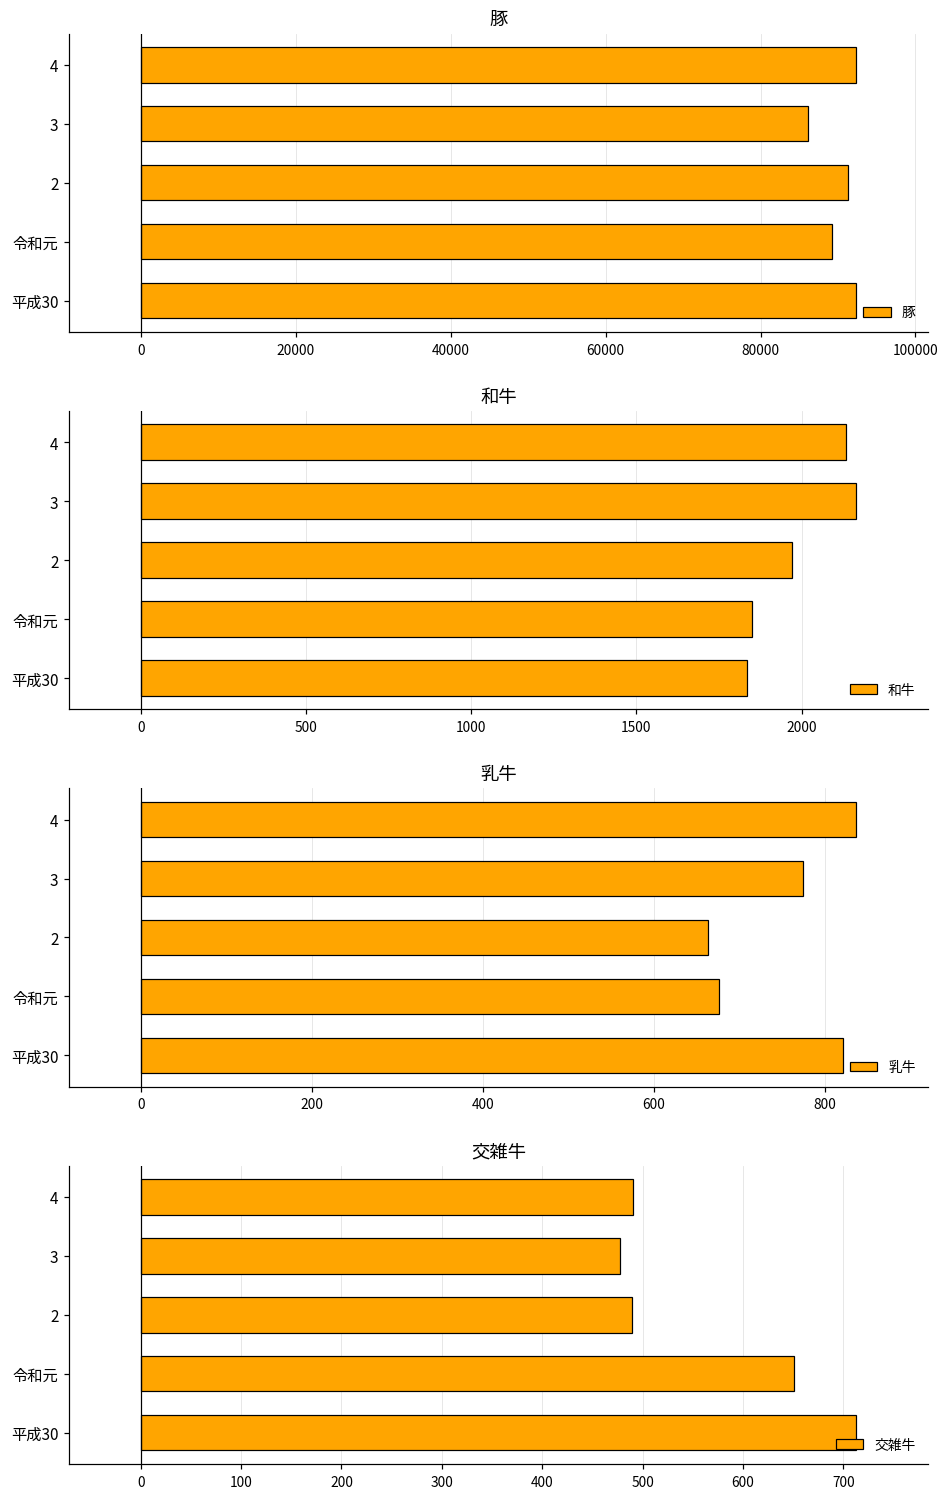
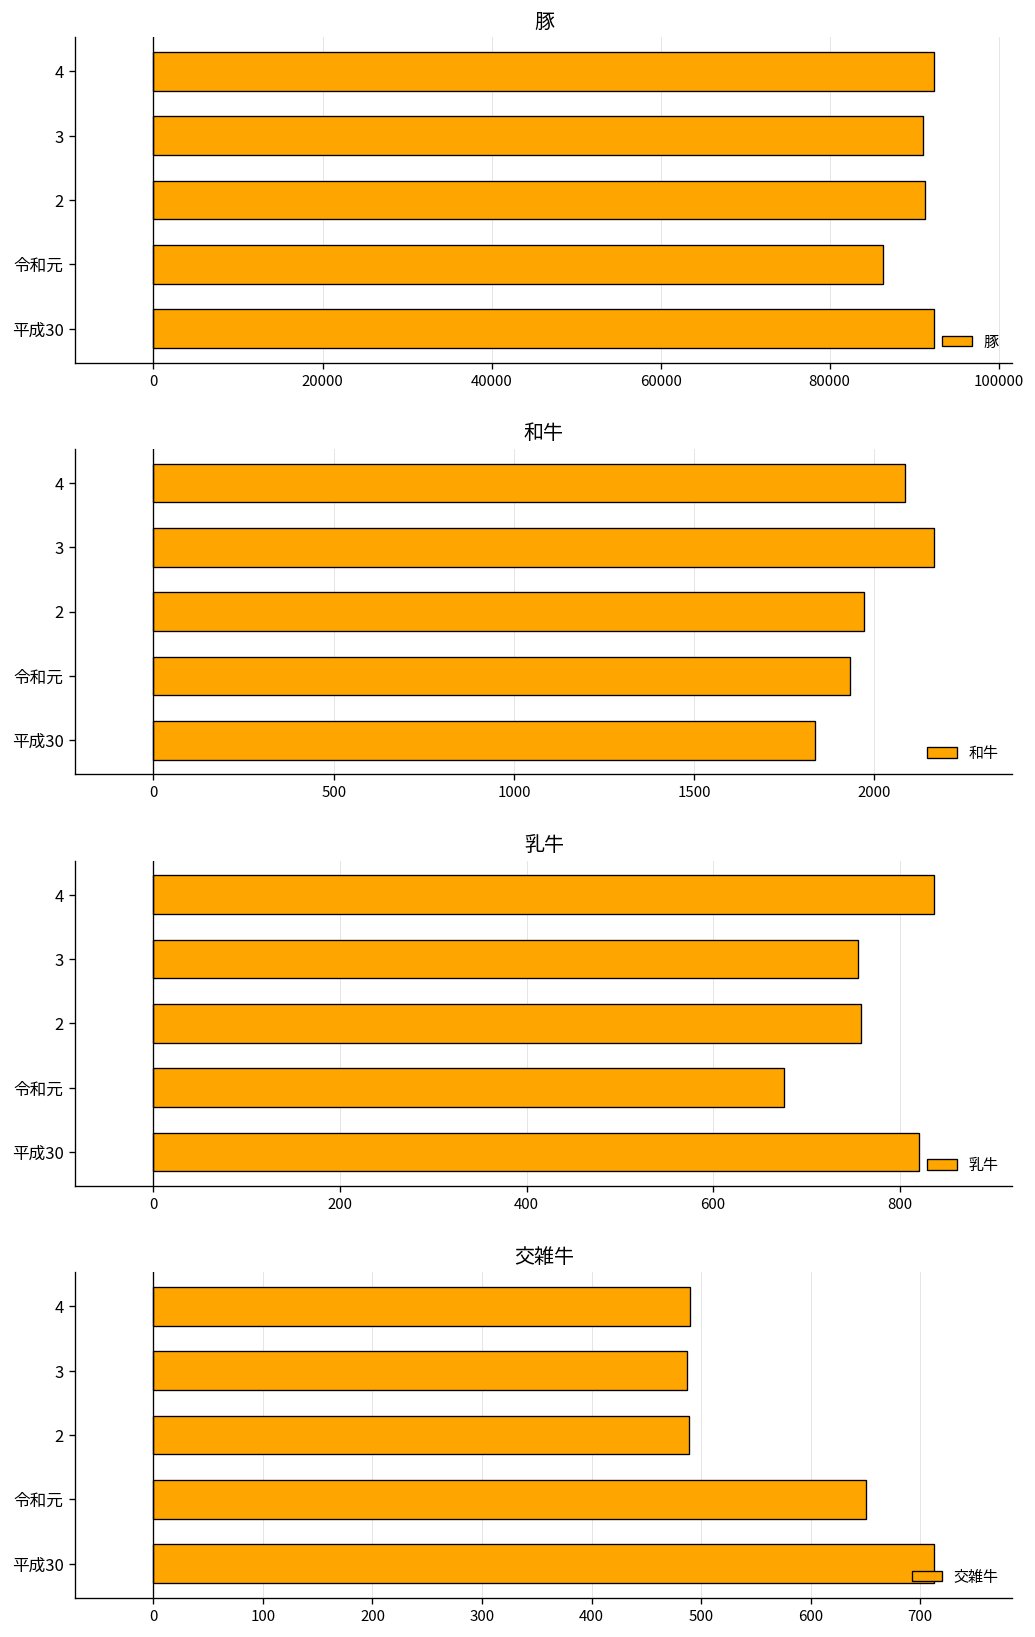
  {
    "豚": {
      "4": 92000,
-     "3": 86000,
+     "3": 91000,
      "2": 91000,
-     "令和元": 89000,
+     "令和元": 86000,
      "平成30": 92000
    },
    "和牛": {
-     "4": 2140,
+     "4": 2090,
      "3": 2170,
      "2": 1970,
-     "令和元": 1850,
+     "令和元": 1930,
      "平成30": 1840
    },
    "乳牛": {
      "4": 840,
-     "3": 780,
-     "2": 660,
+     "3": 760,
+     "2": 760,
      "令和元": 680,
      "平成30": 820
    },
    "交雑牛": {
      "4": 490,
-     "3": 480,
+     "3": 490,
      "2": 490,
      "令和元": 650,
      "平成30": 710
    }
  }
